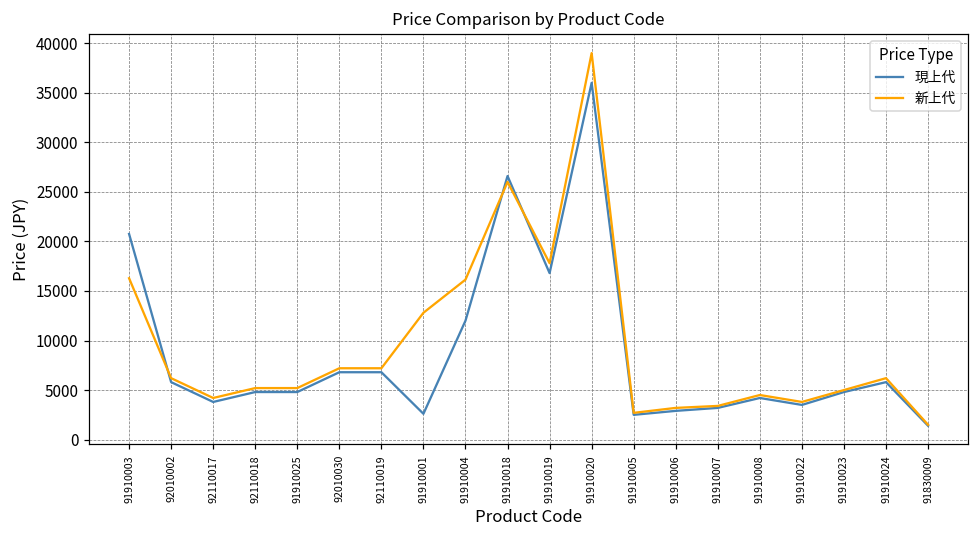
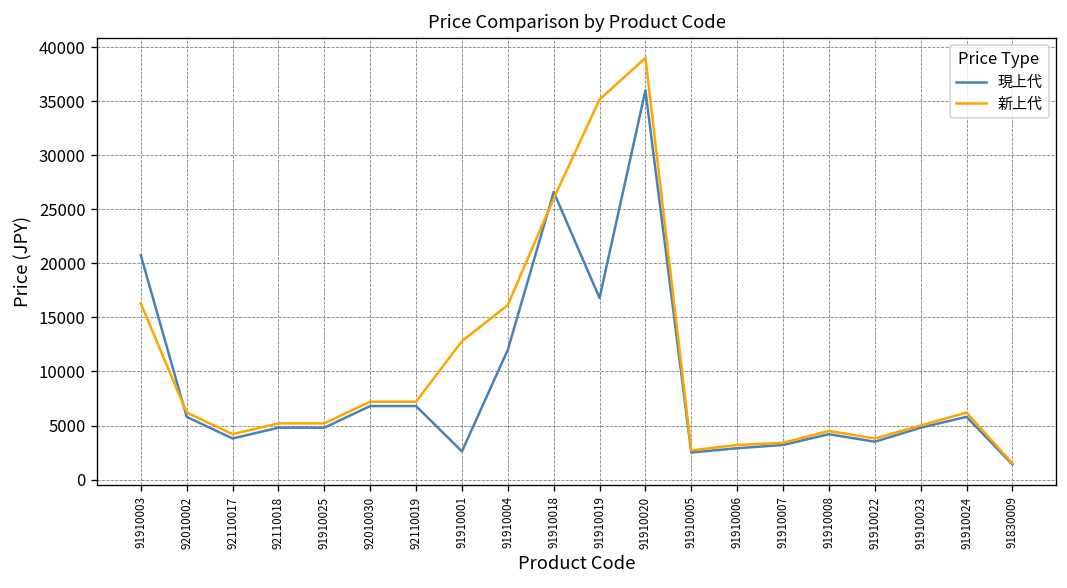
  {
    "現上代": {
      "91910003": 21000,
      "92010002": 6000,
      "92110017": 4000,
      "92110018": 5000,
      "91910025": 5000,
      "92010030": 7000,
      "92110019": 7000,
      "91910001": 3000,
      "91910004": 12000,
      "91910018": 27000,
      "91910019": 17000,
      "91910020": 36000,
      "91910006": 3000,
      "91910008": 4000,
      "91910022": 4000,
      "91910024": 6000
    },
    "新上代": {
      "91910003": 16000,
      "92010002": 6000,
      "92110017": 4000,
      "92110018": 5000,
      "91910025": 5000,
      "92010030": 7000,
      "92110019": 7000,
      "91910001": 13000,
      "91910004": 16000,
      "91910018": 26000,
-     "91910019": 18000,
+     "91910019": 35000,
      "91910020": 39000,
      "91910006": 3000,
      "91910008": 5000,
      "91910022": 4000,
      "91910024": 6000
    }
  }
